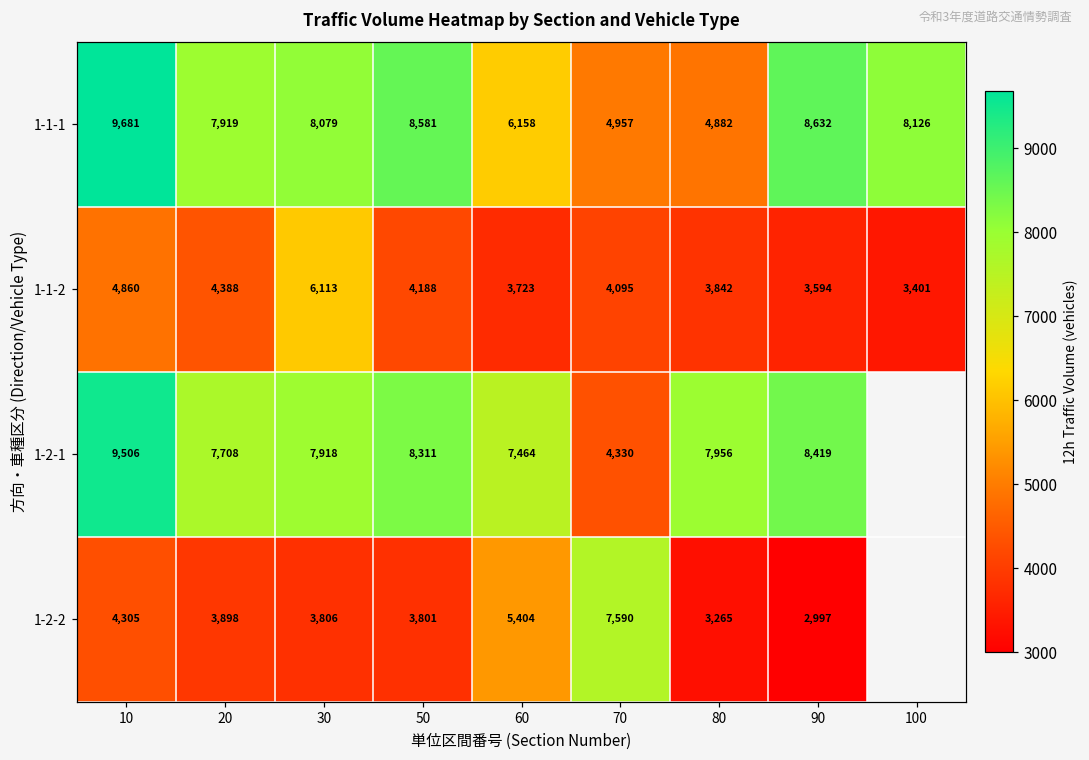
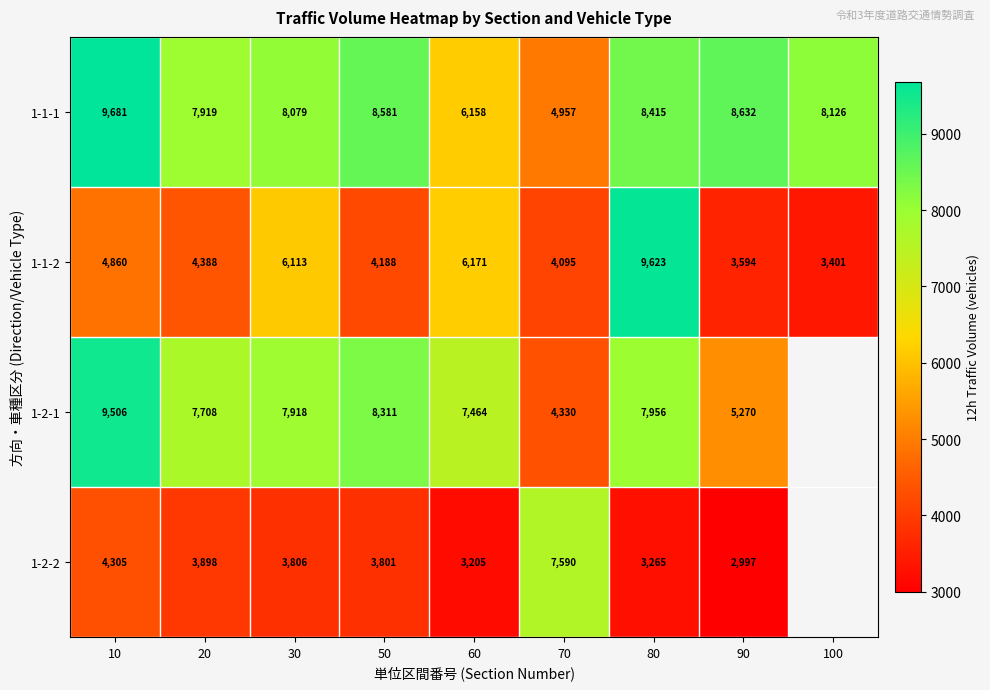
  {
    "1-1-1": {
      "10": "9,681",
      "20": "7,919",
      "30": "8,079",
      "50": "8,581",
      "60": "6,158",
      "70": "4,957",
-     "80": "4,882",
+     "80": "8,415",
      "90": "8,632",
      "100": "8,126"
    },
    "1-1-2": {
      "10": "4,860",
      "20": "4,388",
      "30": "6,113",
      "50": "4,188",
-     "60": "3,723",
+     "60": "6,171",
      "70": "4,095",
-     "80": "3,842",
+     "80": "9,623",
      "90": "3,594",
      "100": "3,401"
    },
    "1-2-1": {
      "10": "9,506",
      "20": "7,708",
      "30": "7,918",
      "50": "8,311",
      "60": "7,464",
      "70": "4,330",
      "80": "7,956",
-     "90": "8,419"
+     "90": "5,270"
    },
    "1-2-2": {
      "10": "4,305",
      "20": "3,898",
      "30": "3,806",
      "50": "3,801",
-     "60": "5,404",
+     "60": "3,205",
      "70": "7,590",
      "80": "3,265",
      "90": "2,997"
    }
  }
